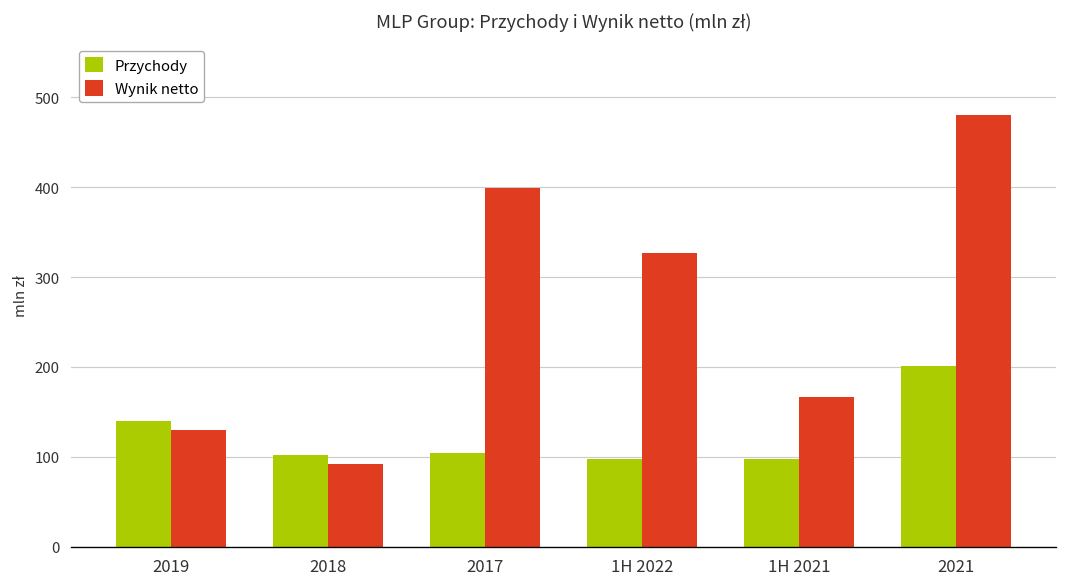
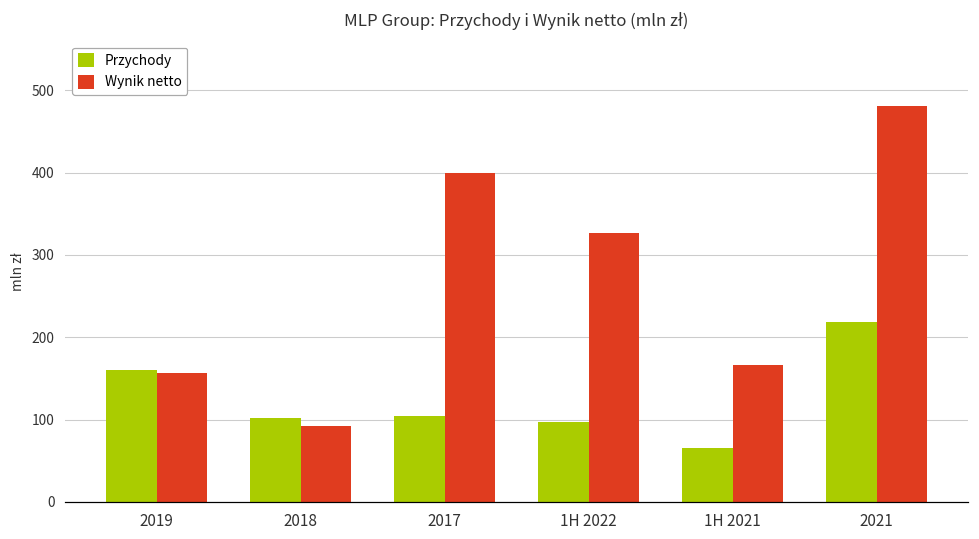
  {
    "Przychody": {
-     "2019": 140,
+     "2019": 160,
      "2018": 100,
      "2017": 100,
      "1H 2022": 100,
-     "1H 2021": 100,
-     "2021": 200
+     "1H 2021": 70,
+     "2021": 220
    },
    "Wynik netto": {
-     "2019": 130,
+     "2019": 160,
      "2018": 90,
      "2017": 400,
      "1H 2022": 330,
      "1H 2021": 170,
      "2021": 480
    }
  }
